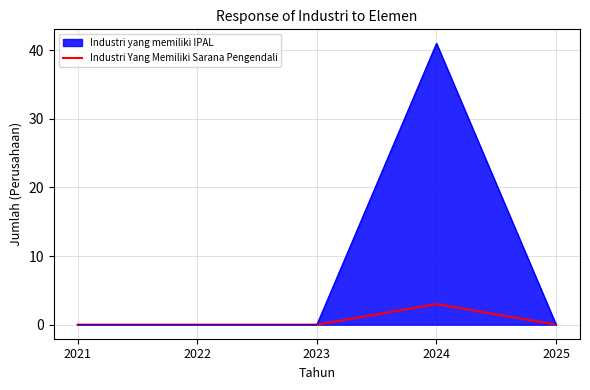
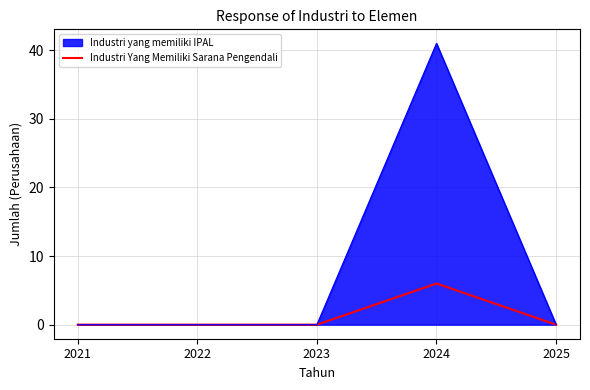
  {
    "Industri Yang Memiliki Sarana Pengendali": {
-     "2024": 3
+     "2024": 6
    },
    "Industri yang memiliki IPAL": {
      "2024": 41
    }
  }
